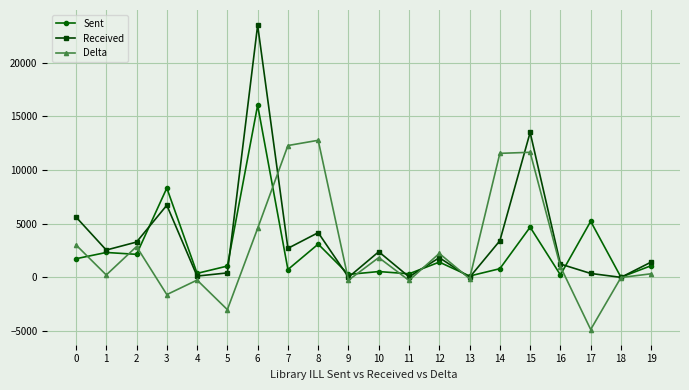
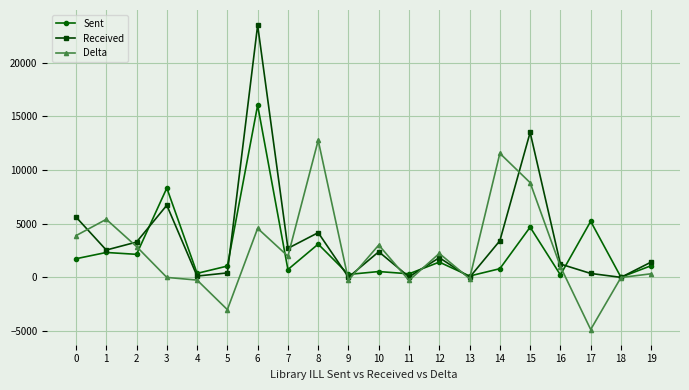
  {
    "Delta": {
-     "0": 3000,
-     "1": 200,
+     "0": 3900,
+     "1": 5400,
      "2": 2900,
-     "3": -1600,
+     "3": 0,
      "4": -300,
      "5": -3000,
      "6": 4600,
-     "7": 12300,
+     "7": 2000,
      "8": 12800,
      "9": -300,
-     "10": 1800,
+     "10": 3000,
      "11": -300,
      "12": 2200,
      "14": 11500,
-     "15": 11600,
+     "15": 8800,
      "17": -4900,
      "19": 300
    }
  }
